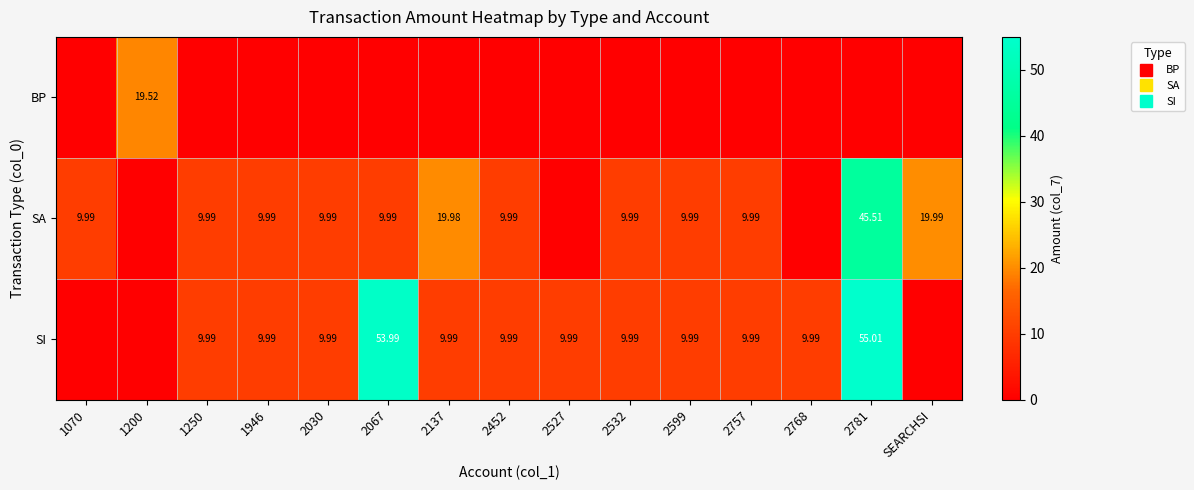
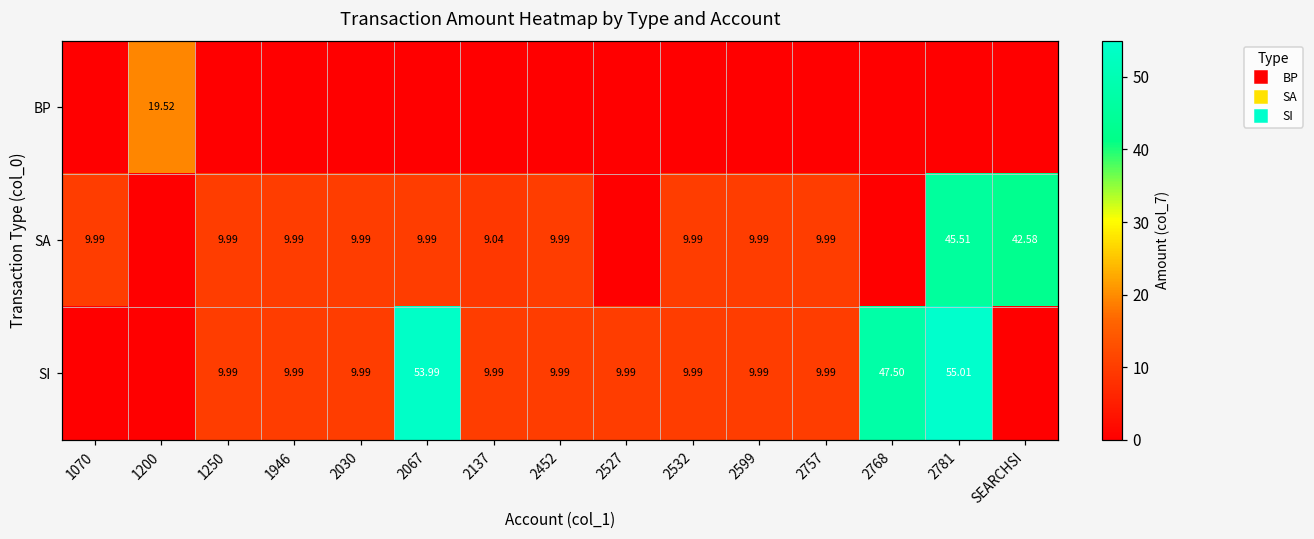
  {
    "BP": {
      "1200": 19.52
    },
    "SA": {
      "1070": 9.99,
      "1250": 9.99,
      "1946": 9.99,
      "2030": 9.99,
      "2067": 9.99,
-     "2137": 19.98,
+     "2137": 9.04,
      "2452": 9.99,
      "2532": 9.99,
      "2599": 9.99,
      "2757": 9.99,
      "2781": 45.51,
-     "SEARCHSI": 19.99
+     "SEARCHSI": 42.58
    },
    "SI": {
      "1250": 9.99,
      "1946": 9.99,
      "2030": 9.99,
      "2067": 53.99,
      "2137": 9.99,
      "2452": 9.99,
      "2527": 9.99,
      "2532": 9.99,
      "2599": 9.99,
      "2757": 9.99,
-     "2768": 9.99,
+     "2768": 47.50,
      "2781": 55.01
    }
  }
